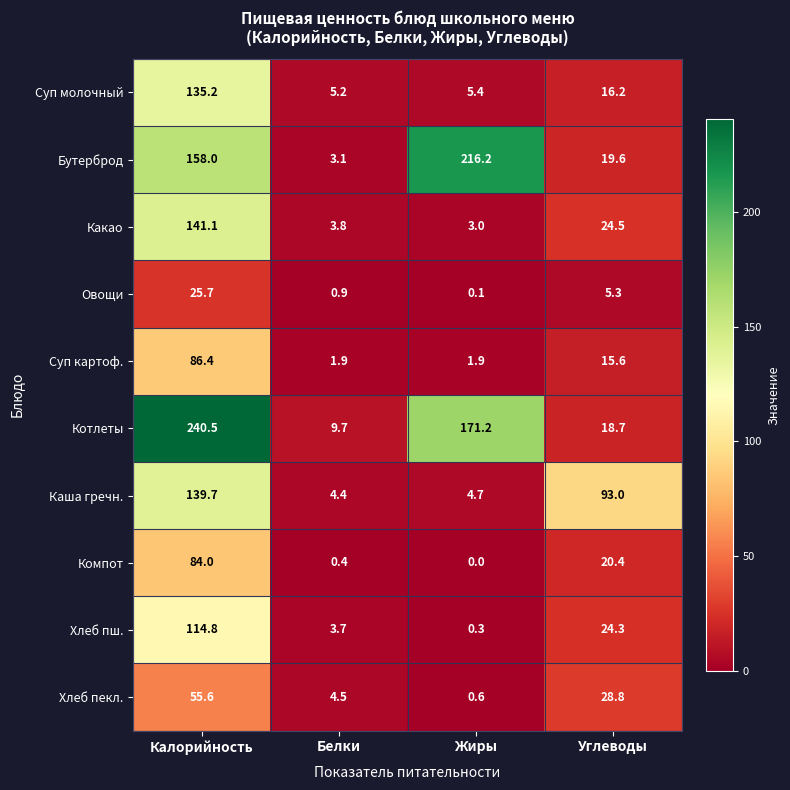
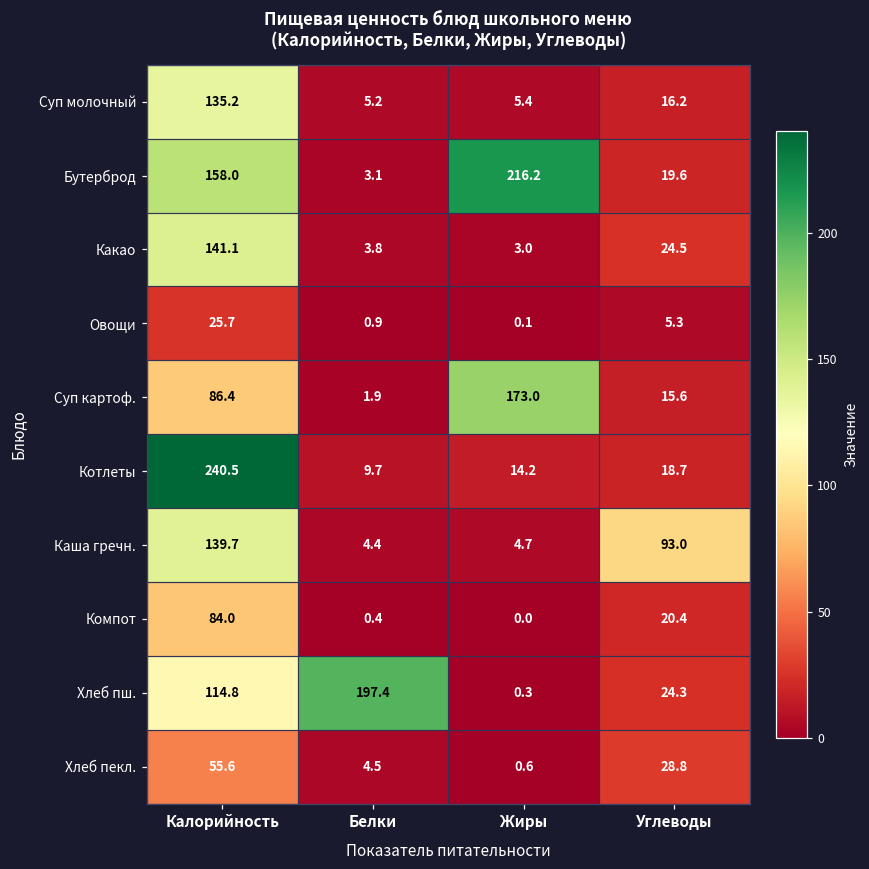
  {
    "Суп молочный": {
      "Калорийность": 135.2,
      "Белки": 5.2,
      "Жиры": 5.4,
      "Углеводы": 16.2
    },
    "Бутерброд": {
      "Калорийность": 158.0,
      "Белки": 3.1,
      "Жиры": 216.2,
      "Углеводы": 19.6
    },
    "Какао": {
      "Калорийность": 141.1,
      "Белки": 3.8,
      "Жиры": 3.0,
      "Углеводы": 24.5
    },
    "Овощи": {
      "Калорийность": 25.7,
      "Белки": 0.9,
      "Жиры": 0.1,
      "Углеводы": 5.3
    },
    "Суп картоф.": {
      "Калорийность": 86.4,
      "Белки": 1.9,
-     "Жиры": 1.9,
+     "Жиры": 173.0,
      "Углеводы": 15.6
    },
    "Котлеты": {
      "Калорийность": 240.5,
      "Белки": 9.7,
-     "Жиры": 171.2,
+     "Жиры": 14.2,
      "Углеводы": 18.7
    },
    "Каша гречн.": {
      "Калорийность": 139.7,
      "Белки": 4.4,
      "Жиры": 4.7,
      "Углеводы": 93.0
    },
    "Компот": {
      "Калорийность": 84.0,
      "Белки": 0.4,
      "Жиры": 0.0,
      "Углеводы": 20.4
    },
    "Хлеб пш.": {
      "Калорийность": 114.8,
-     "Белки": 3.7,
+     "Белки": 197.4,
      "Жиры": 0.3,
      "Углеводы": 24.3
    },
    "Хлеб пекл.": {
      "Калорийность": 55.6,
      "Белки": 4.5,
      "Жиры": 0.6,
      "Углеводы": 28.8
    }
  }
